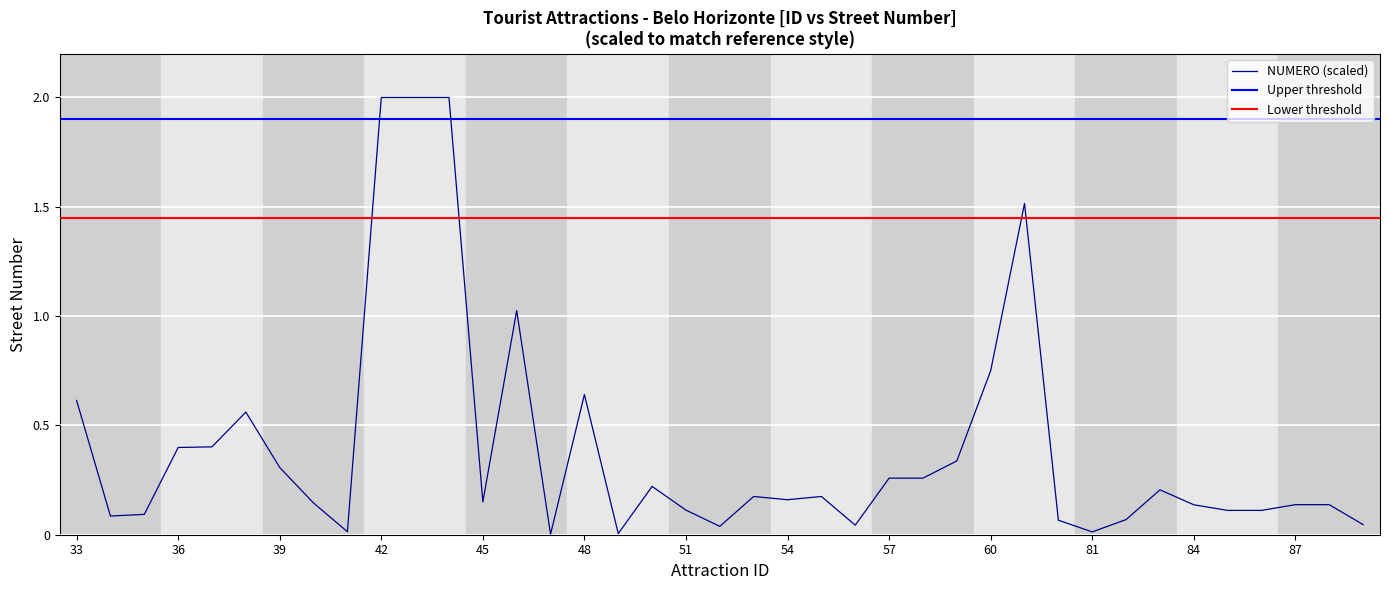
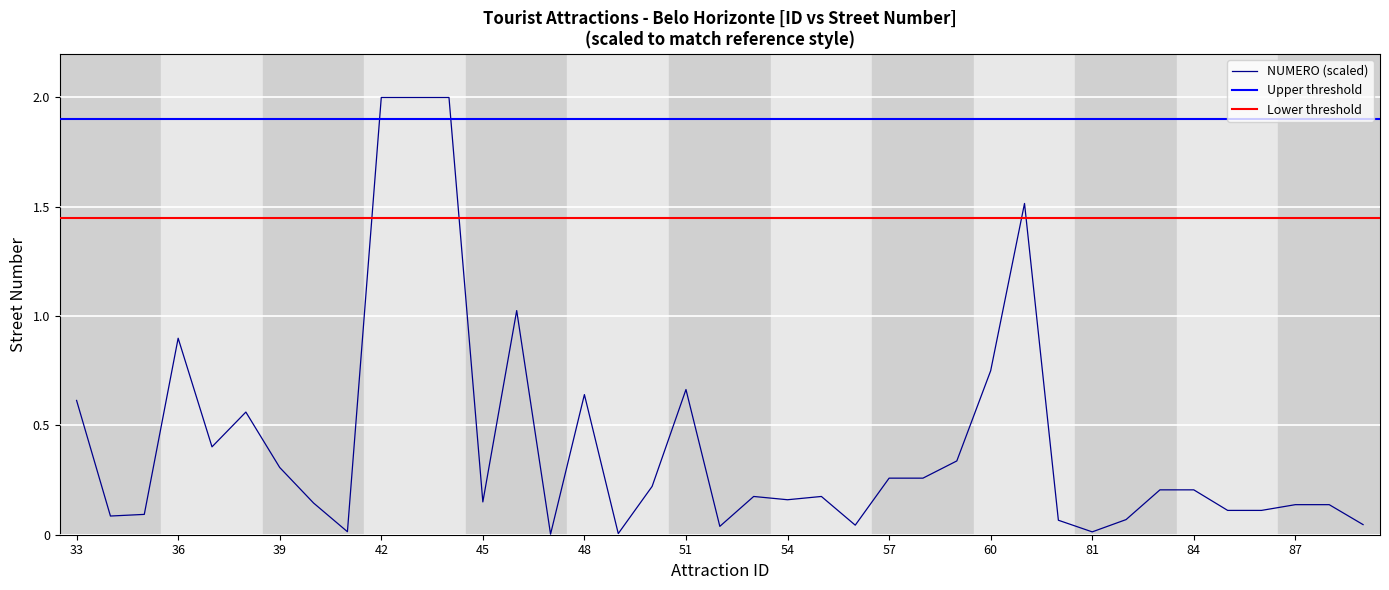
  {
    "33": 0.61,
-   "36": 0.40,
+   "36": 0.90,
    "39": 0.31,
    "42": 2.00,
    "45": 0.15,
    "48": 0.64,
-   "51": 0.11,
+   "51": 0.66,
    "54": 0.16,
    "57": 0.26,
    "60": 0.75,
    "81": 0.01,
-   "84": 0.14,
+   "84": 0.21,
    "87": 0.14
  }
